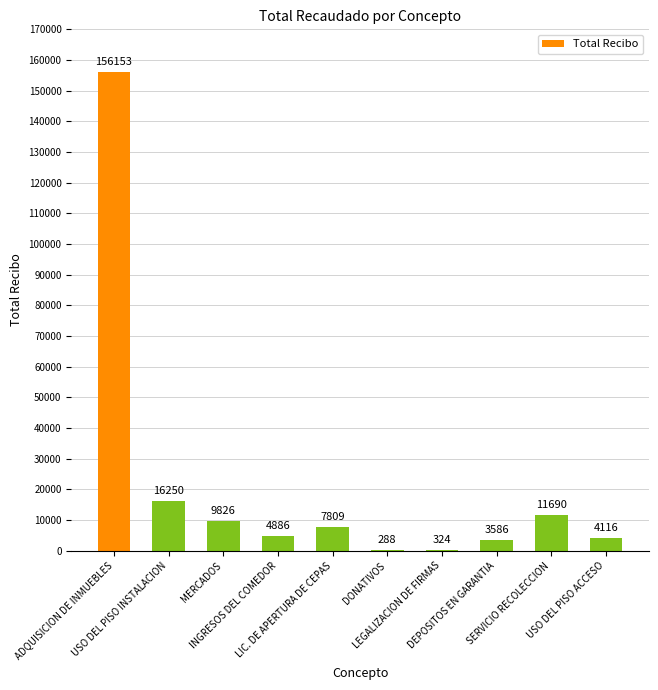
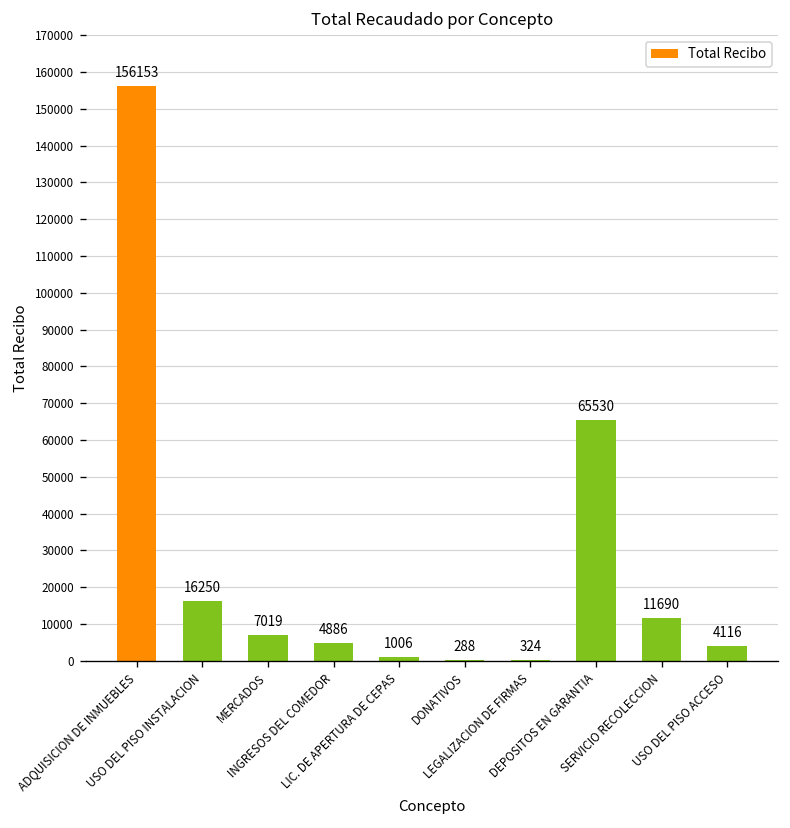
  {
    "ADQUISICION DE INMUEBLES": 156153,
    "USO DEL PISO INSTALACION": 16250,
-   "MERCADOS": 9826,
+   "MERCADOS": 7019,
    "INGRESOS DEL COMEDOR": 4886,
-   "LIC. DE APERTURA DE CEPAS": 7809,
+   "LIC. DE APERTURA DE CEPAS": 1006,
    "DONATIVOS": 288,
    "LEGALIZACION DE FIRMAS": 324,
-   "DEPOSITOS EN GARANTIA": 3586,
+   "DEPOSITOS EN GARANTIA": 65530,
    "SERVICIO RECOLECCION": 11690,
    "USO DEL PISO ACCESO": 4116
  }
